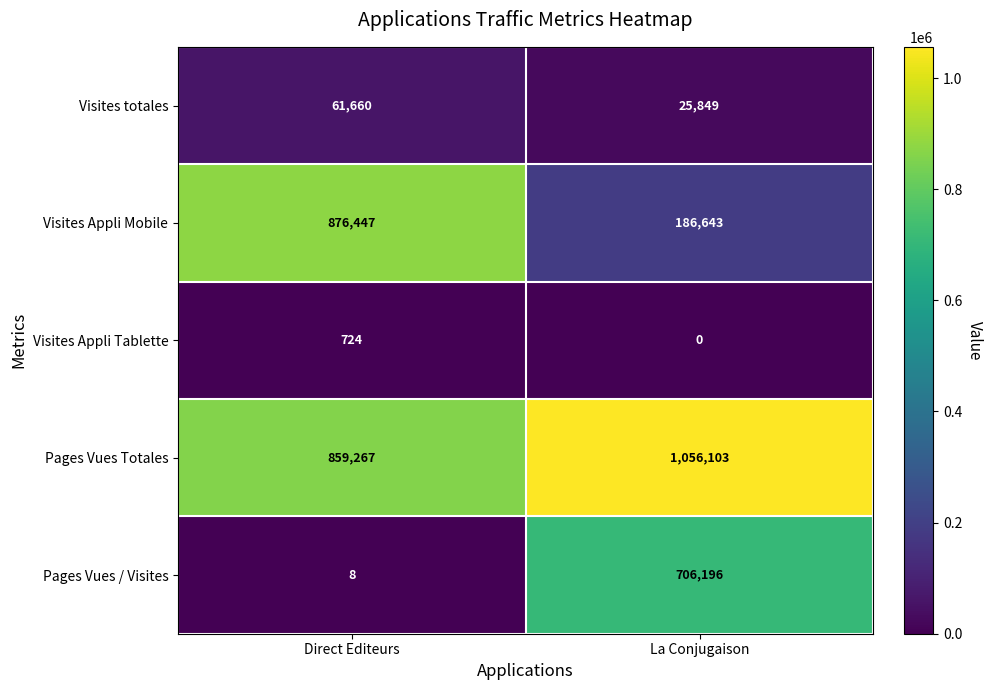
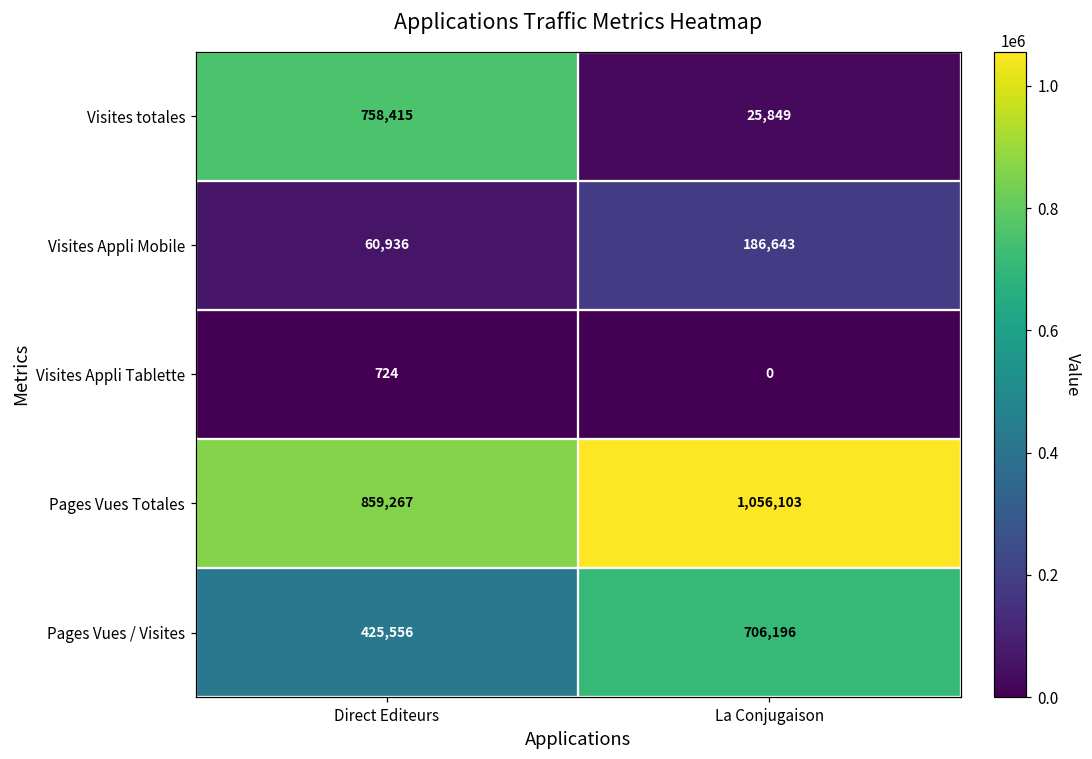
  {
    "Visites totales": {
-     "Direct Editeurs": "61,660",
+     "Direct Editeurs": "758,415",
      "La Conjugaison": "25,849"
    },
    "Visites Appli Mobile": {
-     "Direct Editeurs": "876,447",
+     "Direct Editeurs": "60,936",
      "La Conjugaison": "186,643"
    },
    "Visites Appli Tablette": {
      "Direct Editeurs": "724",
      "La Conjugaison": "0"
    },
    "Pages Vues Totales": {
      "Direct Editeurs": "859,267",
      "La Conjugaison": "1,056,103"
    },
    "Pages Vues / Visites": {
-     "Direct Editeurs": "8",
+     "Direct Editeurs": "425,556",
      "La Conjugaison": "706,196"
    }
  }
